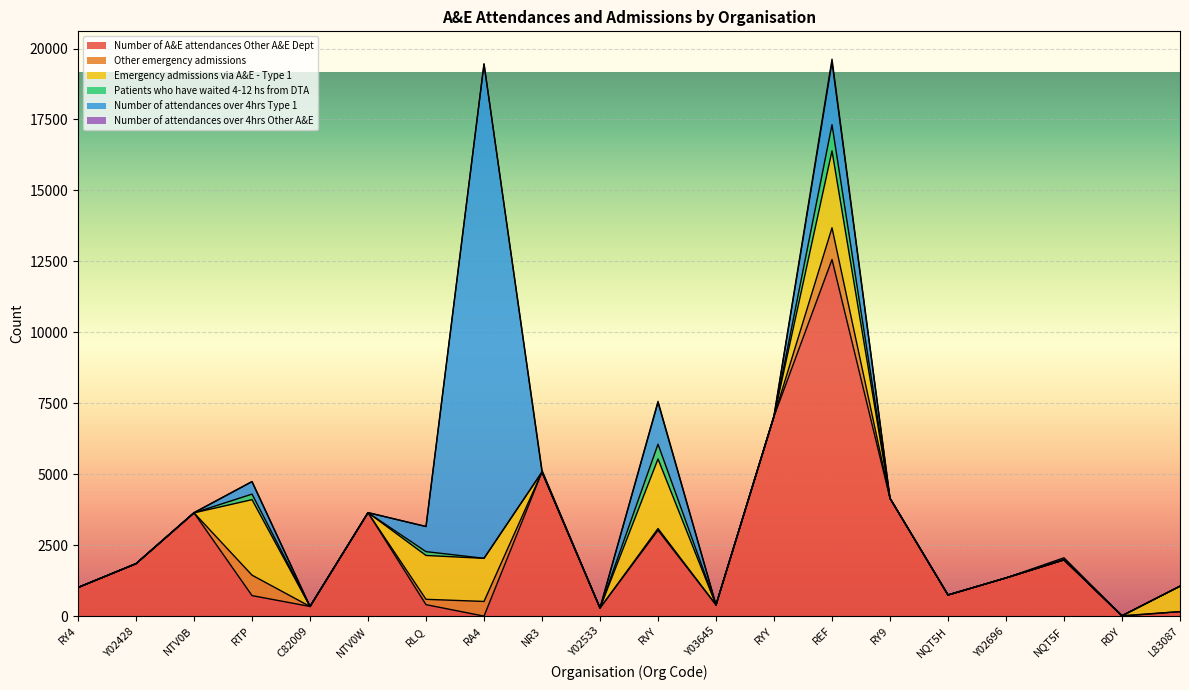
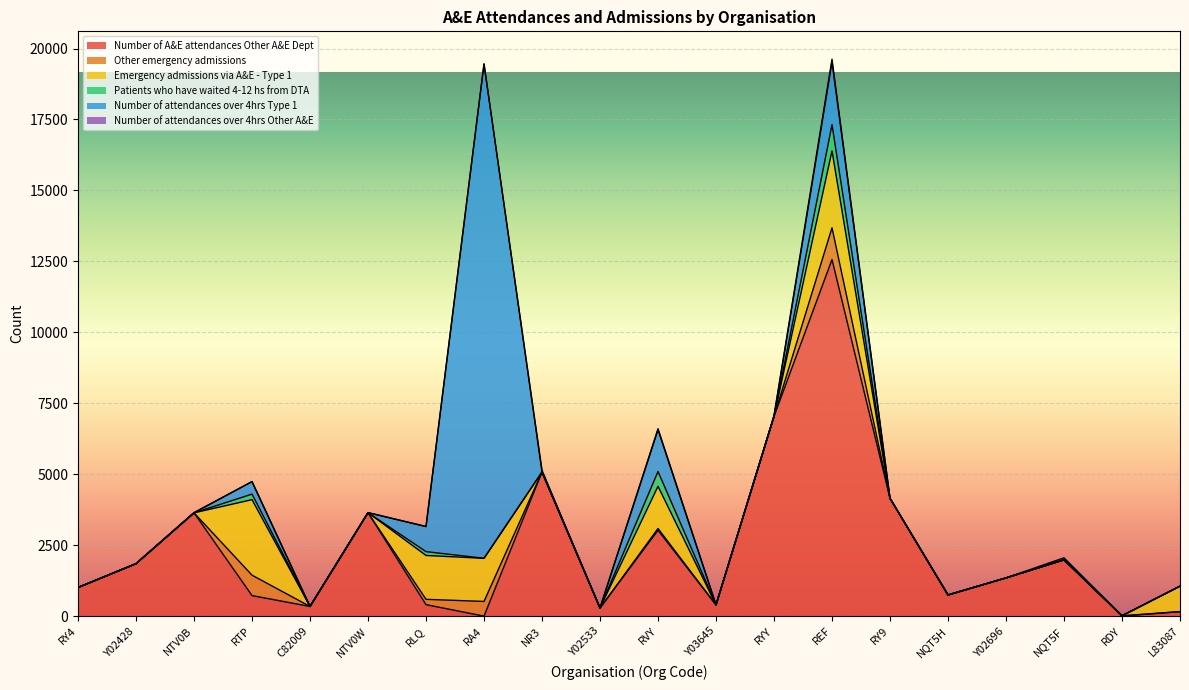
  {
    "Emergency admissions via A&E - Type 1": {
      "RTP": 2700,
      "RLQ": 1500,
-     "RVY": 2500,
+     "RVY": 1500,
      "REF": 2700
    },
    "Patients who have waited 4-12 hs from DTA": {
      "RTP": 200,
      "RLQ": 100,
      "RVY": 500,
      "REF": 900
    },
    "Number of attendances over 4hrs Type 1": {
      "REF": 2200
    },
    "Number of attendances over 4hrs Other A&E": {
      "REF": 100
    }
  }
